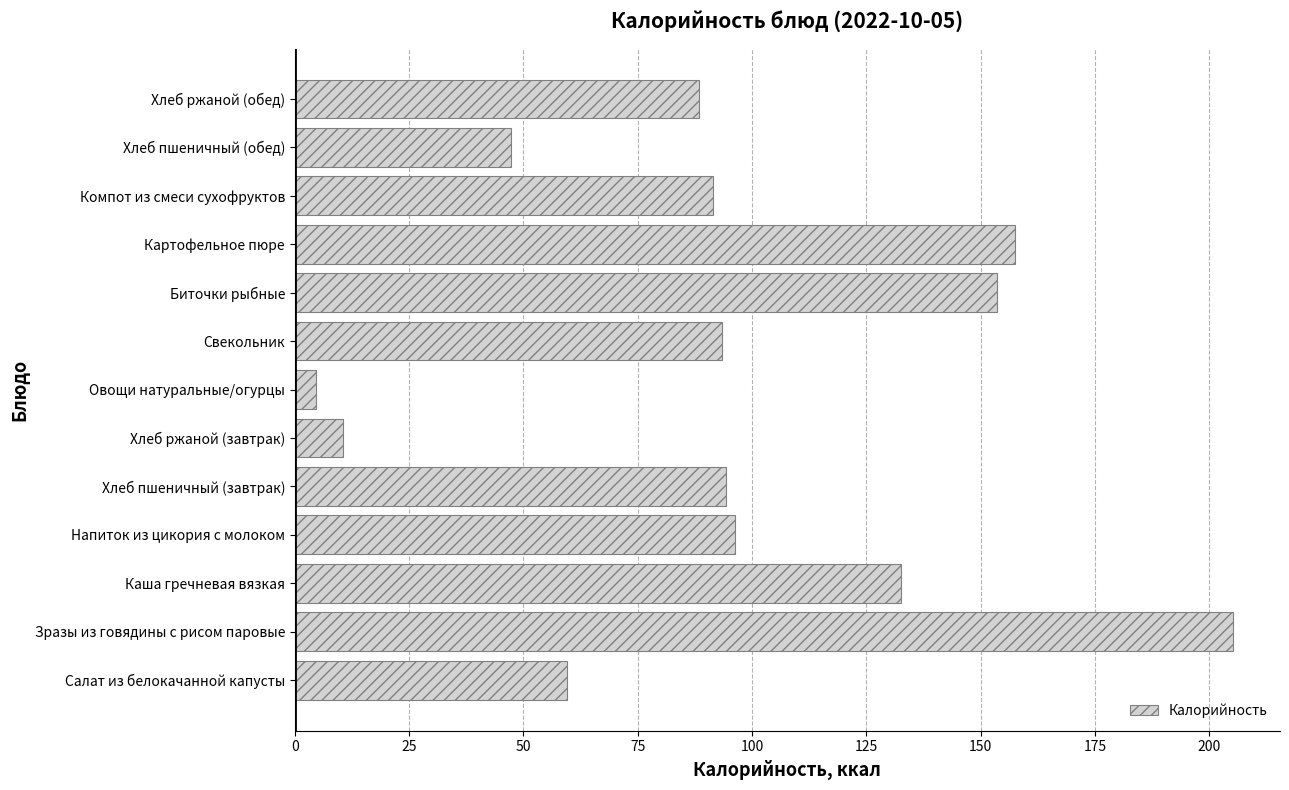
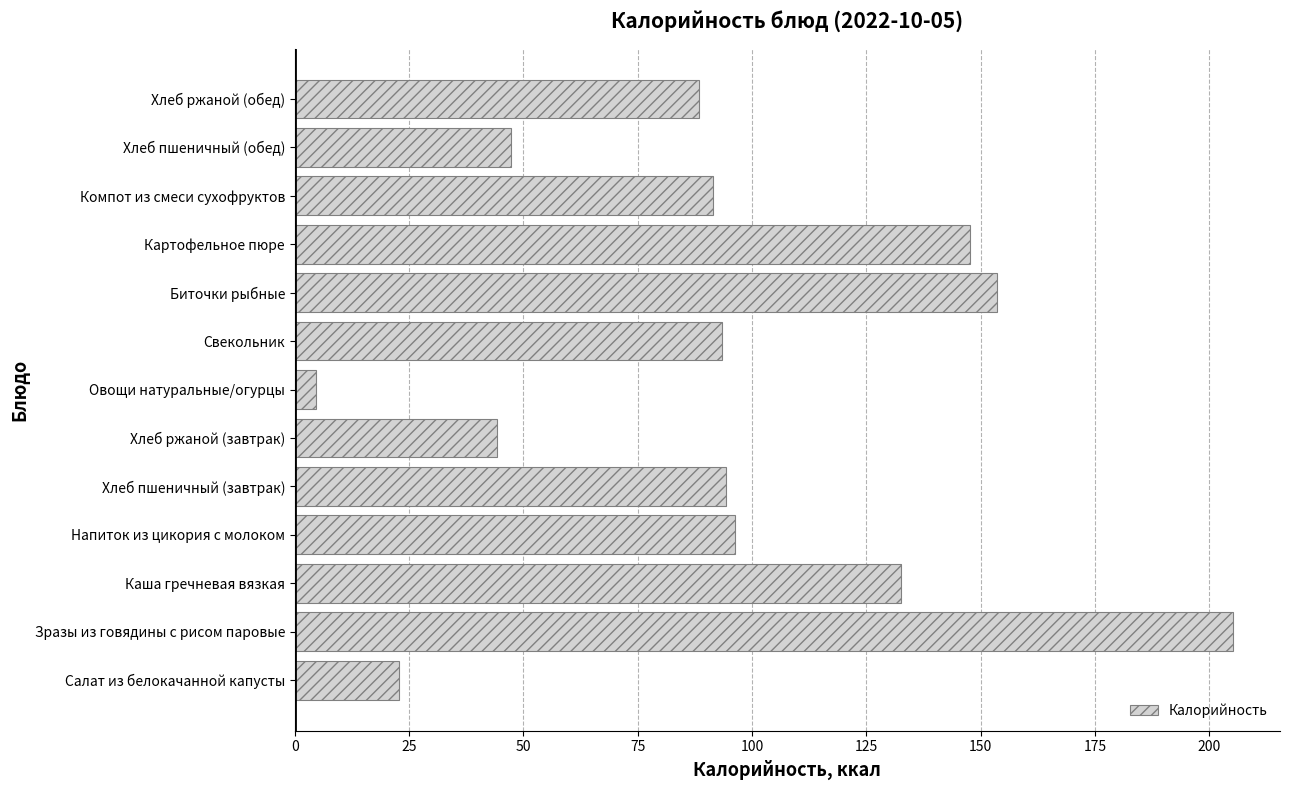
  {
    "Хлеб ржаной (обед)": 88,
    "Хлеб пшеничный (обед)": 47,
    "Компот из смеси сухофруктов": 91,
-   "Картофельное пюре": 158,
+   "Картофельное пюре": 148,
    "Биточки рыбные": 154,
    "Свекольник": 93,
    "Овощи натуральные/огурцы": 5,
-   "Хлеб ржаной (завтрак)": 10,
+   "Хлеб ржаной (завтрак)": 44,
    "Хлеб пшеничный (завтрак)": 94,
    "Напиток из цикория с молоком": 96,
    "Каша гречневая вязкая": 132,
    "Зразы из говядины с рисом паровые": 205,
-   "Салат из белокачанной капусты": 59
+   "Салат из белокачанной капусты": 23
  }
